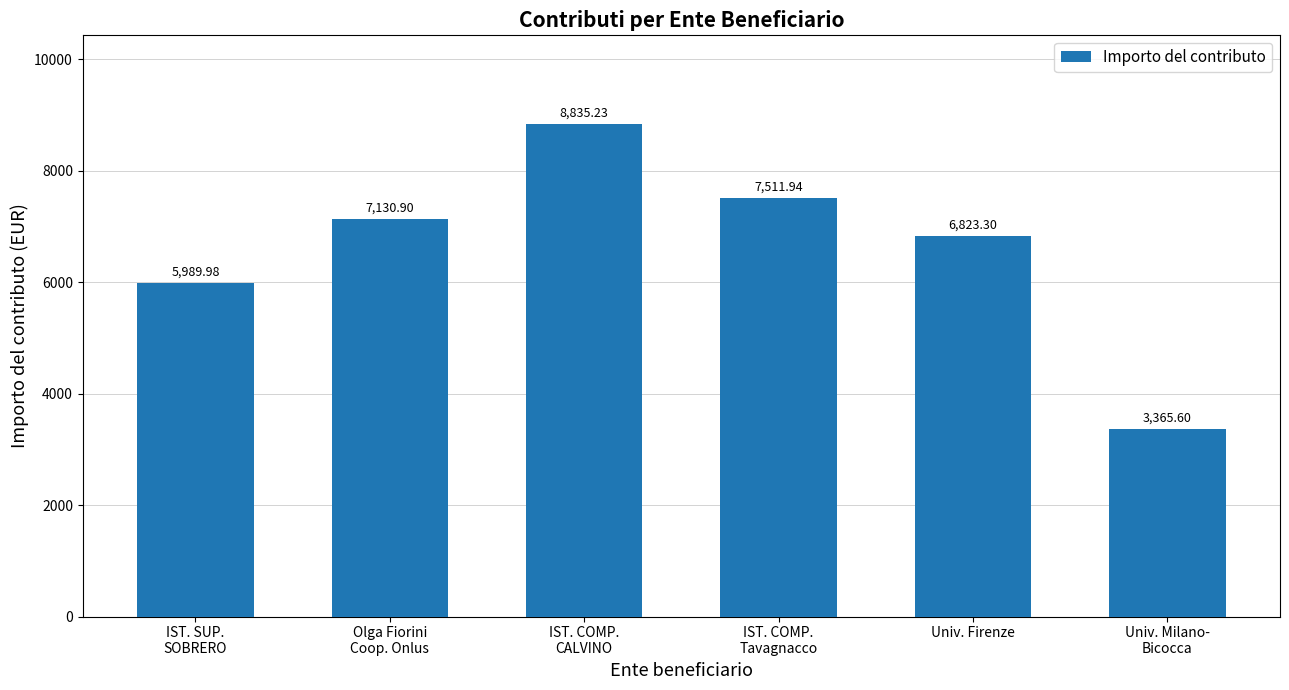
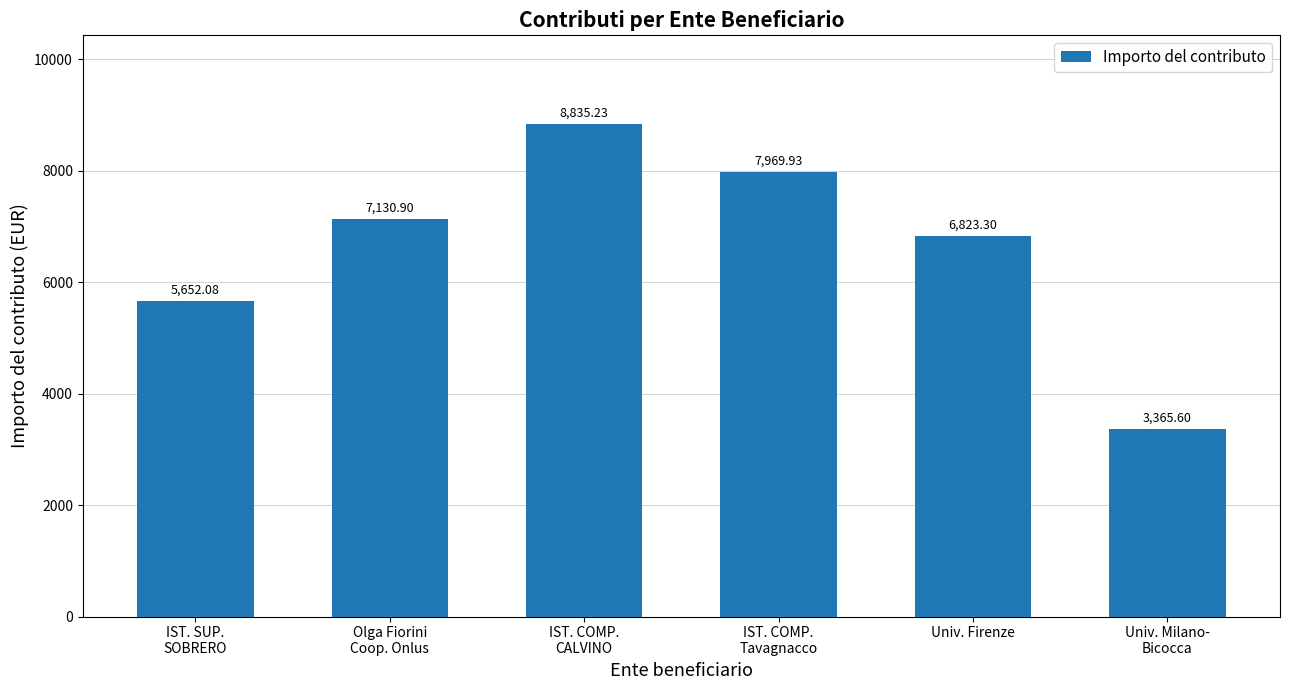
  {
-   "IST. SUP. SOBRERO": "5,989.98",
+   "IST. SUP. SOBRERO": "5,652.08",
    "Olga Fiorini Coop. Onlus": "7,130.90",
    "IST. COMP. CALVINO": "8,835.23",
-   "IST. COMP. Tavagnacco": "7,511.94",
+   "IST. COMP. Tavagnacco": "7,969.93",
    "Univ. Firenze": "6,823.30",
    "Univ. Milano- Bicocca": "3,365.60"
  }
